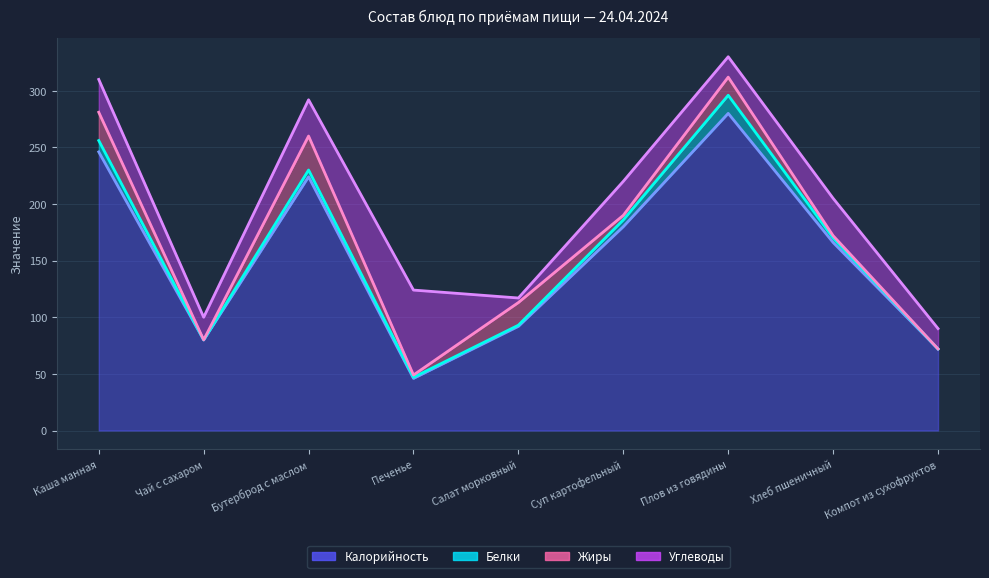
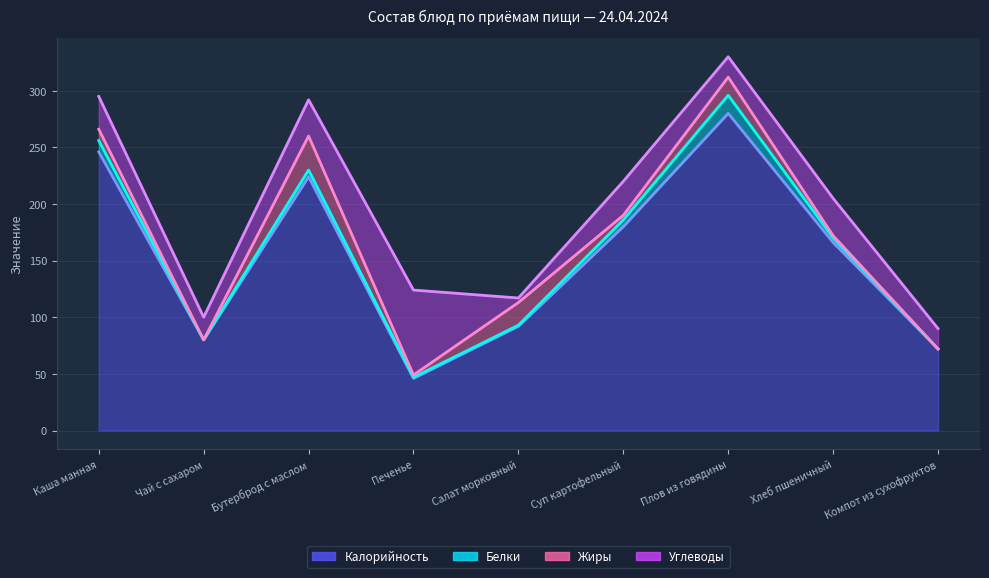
  {
    "Калорийность": {
      "Каша манная": 246,
      "Бутерброд с маслом": 224,
      "Суп картофельный": 180,
      "Плов из говядины": 280,
      "Хлеб пшеничный": 166
    },
    "Белки": {
      "Каша манная": 10,
      "Бутерброд с маслом": 6,
      "Суп картофельный": 6,
      "Плов из говядины": 16
    },
    "Жиры": {
-     "Каша манная": 25,
+     "Каша манная": 10,
      "Бутерброд с маслом": 30,
      "Салат морковный": 20,
      "Суп картофельный": 4,
      "Плов из говядины": 16
    },
    "Углеводы": {
      "Каша манная": 29,
      "Чай с сахаром": 20,
      "Бутерброд с маслом": 32,
      "Печенье": 75,
      "Салат морковный": 4,
      "Суп картофельный": 30,
      "Плов из говядины": 18,
      "Хлеб пшеничный": 33,
      "Компот из сухофруктов": 18
    }
  }
